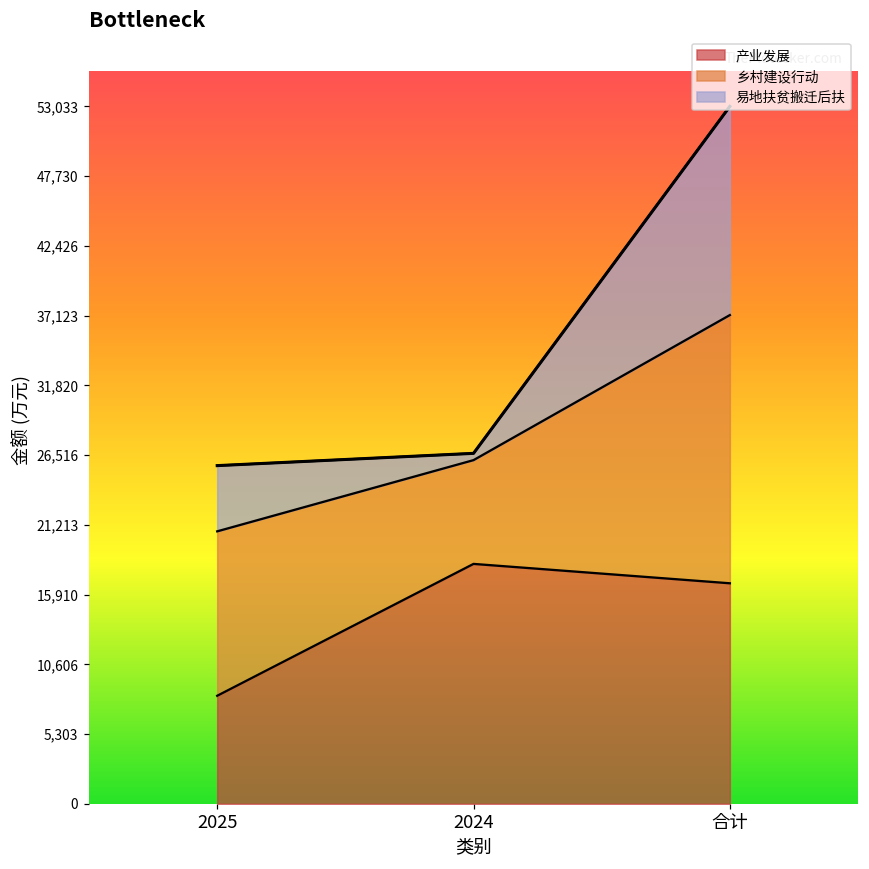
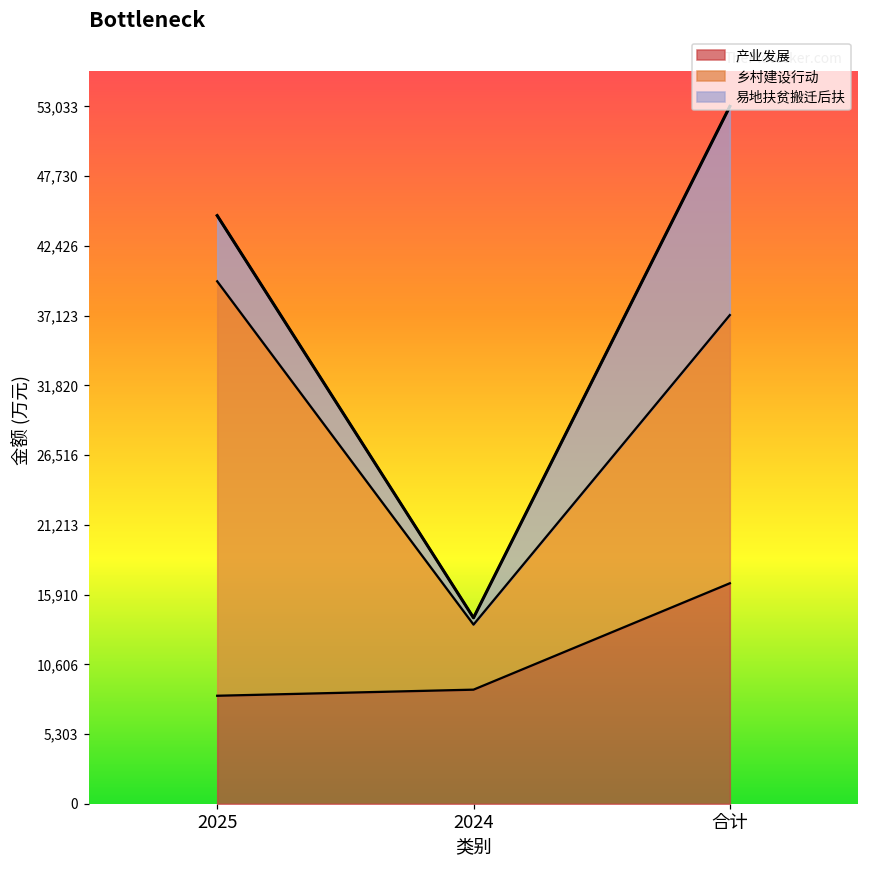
  {
    "产业发展": {
      "2025": "8,200",
-     "2024": "18,200",
+     "2024": "8,700",
      "合计": "16,800"
    },
    "乡村建设行动": {
-     "2025": "12,500",
-     "2024": "7,900",
+     "2025": "31,500",
+     "2024": "4,900",
      "合计": "20,400"
    },
    "易地扶贫搬迁后扶": {
      "2025": "5,000",
      "2024": "500"
    }
  }
